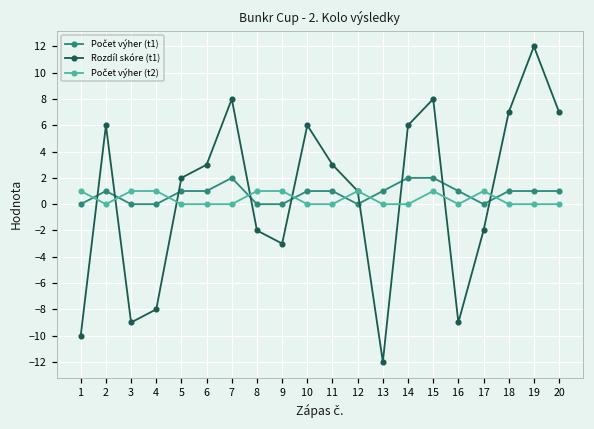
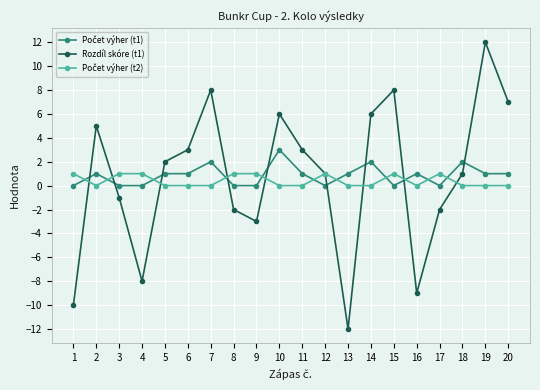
  {
    "Počet výher (t1)": {
      "1": 0,
      "2": 1,
      "3": 0,
      "4": 0,
      "5": 1,
      "6": 1,
      "7": 2,
      "8": 0,
      "9": 0,
-     "10": 1,
+     "10": 3,
      "11": 1,
      "12": 0,
      "13": 1,
      "14": 2,
-     "15": 2,
+     "15": 0,
      "16": 1,
      "17": 0,
-     "18": 1,
+     "18": 2,
      "19": 1,
      "20": 1
    },
    "Rozdíl skóre (t1)": {
      "1": -10,
-     "2": 6,
-     "3": -9,
+     "2": 5,
+     "3": -1,
      "4": -8,
      "5": 2,
      "6": 3,
      "7": 8,
      "8": -2,
      "9": -3,
      "10": 6,
      "11": 3,
      "13": -12,
      "14": 6,
      "15": 8,
      "16": -9,
      "17": -2,
-     "18": 7,
+     "18": 1,
      "19": 12,
      "20": 7
    },
    "Počet výher (t2)": {
      "1": 1,
      "2": 0,
      "3": 1,
      "4": 1,
      "5": 0,
      "6": 0,
      "7": 0,
      "8": 1,
      "9": 1,
      "10": 0,
      "11": 0,
      "13": 0,
      "14": 0,
      "15": 1,
      "16": 0,
      "17": 1,
      "18": 0,
      "19": 0,
      "20": 0
    }
  }
